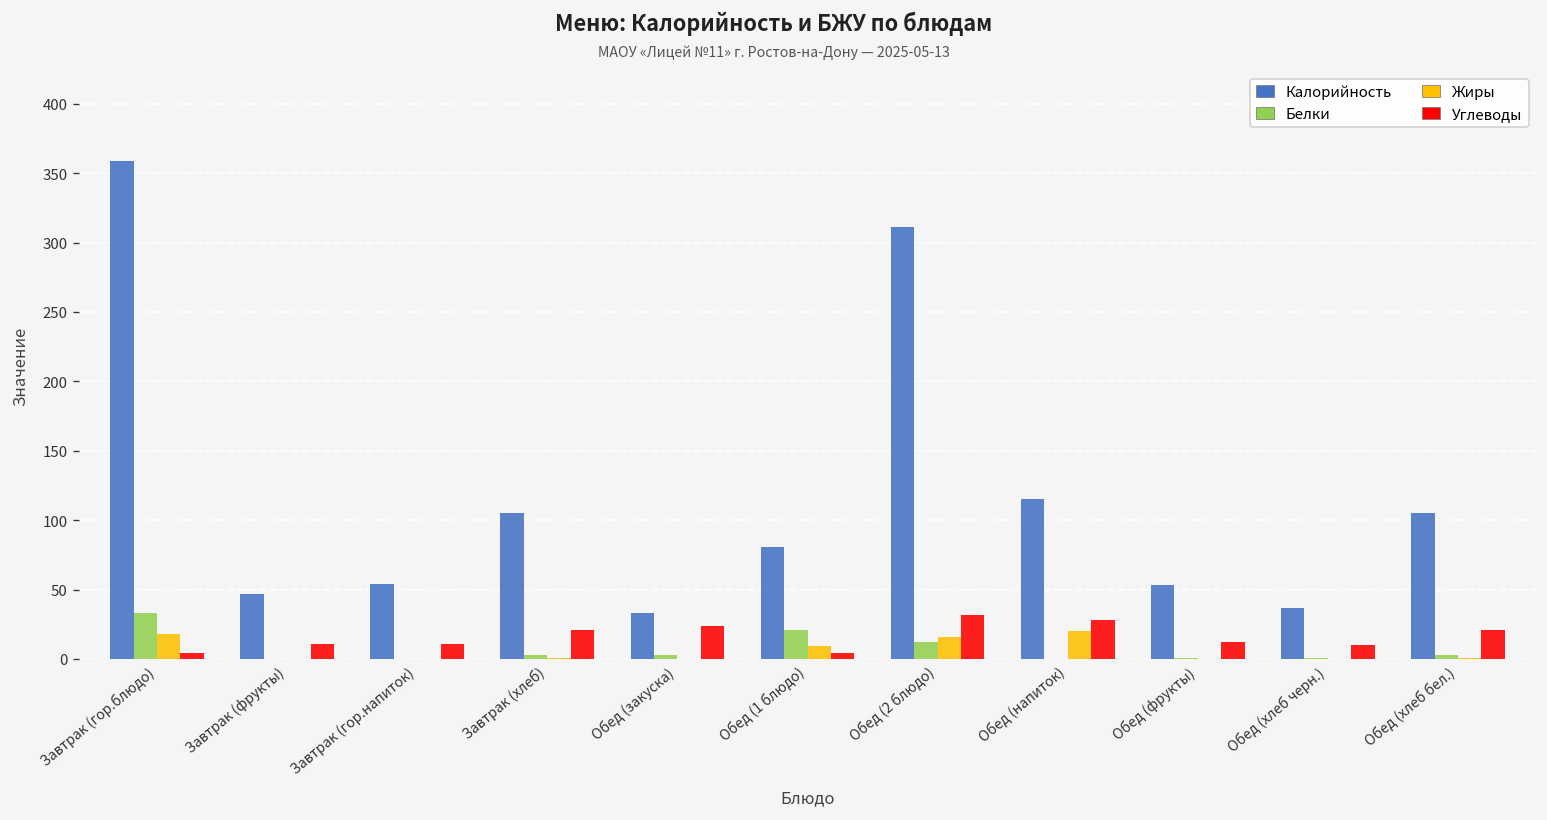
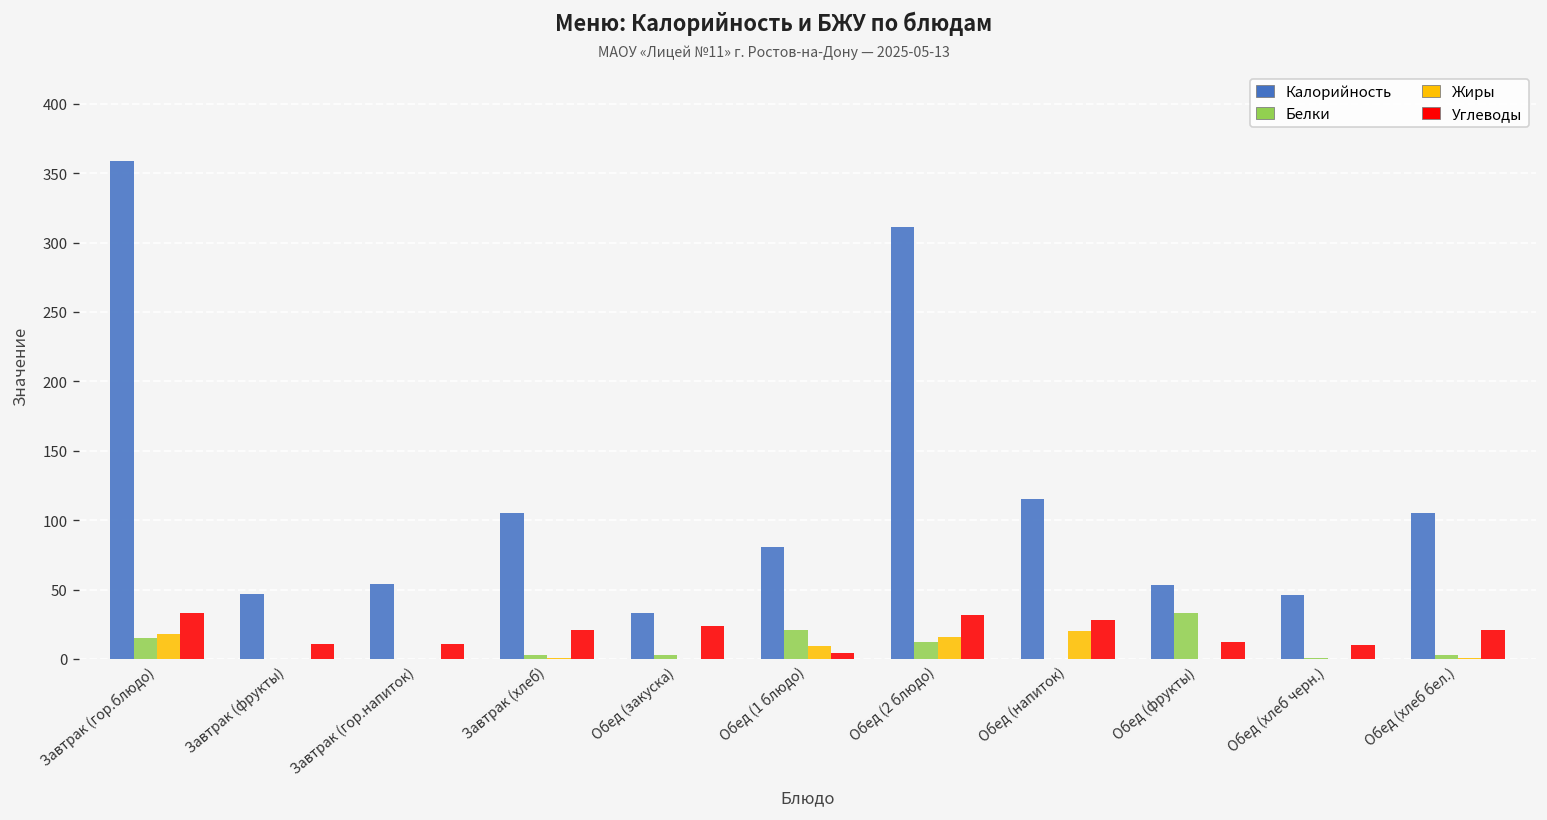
  {
    "Калорийность": {
      "Завтрак (гор.блюдо)": 359,
      "Завтрак (фрукты)": 47,
      "Завтрак (гор.напиток)": 54,
      "Завтрак (хлеб)": 105,
      "Обед (закуска)": 33,
      "Обед (1 блюдо)": 81,
      "Обед (2 блюдо)": 311,
      "Обед (напиток)": 115,
      "Обед (фрукты)": 53,
-     "Обед (хлеб черн.)": 37,
+     "Обед (хлеб черн.)": 46,
      "Обед (хлеб бел.)": 105
    },
    "Белки": {
-     "Завтрак (гор.блюдо)": 33,
+     "Завтрак (гор.блюдо)": 15,
      "Завтрак (фрукты)": 0,
      "Завтрак (гор.напиток)": 0,
      "Завтрак (хлеб)": 3,
      "Обед (закуска)": 3,
      "Обед (1 блюдо)": 21,
      "Обед (2 блюдо)": 12,
      "Обед (напиток)": 0,
-     "Обед (фрукты)": 1,
+     "Обед (фрукты)": 33,
      "Обед (хлеб бел.)": 3
    },
    "Жиры": {
      "Завтрак (гор.блюдо)": 18,
      "Завтрак (фрукты)": 0,
      "Завтрак (гор.напиток)": 0,
      "Обед (закуска)": 0,
      "Обед (1 блюдо)": 9,
      "Обед (2 блюдо)": 16,
      "Обед (напиток)": 20,
      "Обед (фрукты)": 0,
      "Обед (хлеб черн.)": 0
    },
    "Углеводы": {
-     "Завтрак (гор.блюдо)": 4,
+     "Завтрак (гор.блюдо)": 33,
      "Завтрак (фрукты)": 11,
      "Завтрак (гор.напиток)": 11,
      "Завтрак (хлеб)": 21,
      "Обед (закуска)": 24,
      "Обед (1 блюдо)": 4,
      "Обед (2 блюдо)": 32,
      "Обед (напиток)": 28,
      "Обед (фрукты)": 12,
      "Обед (хлеб черн.)": 10,
      "Обед (хлеб бел.)": 21
    }
  }
